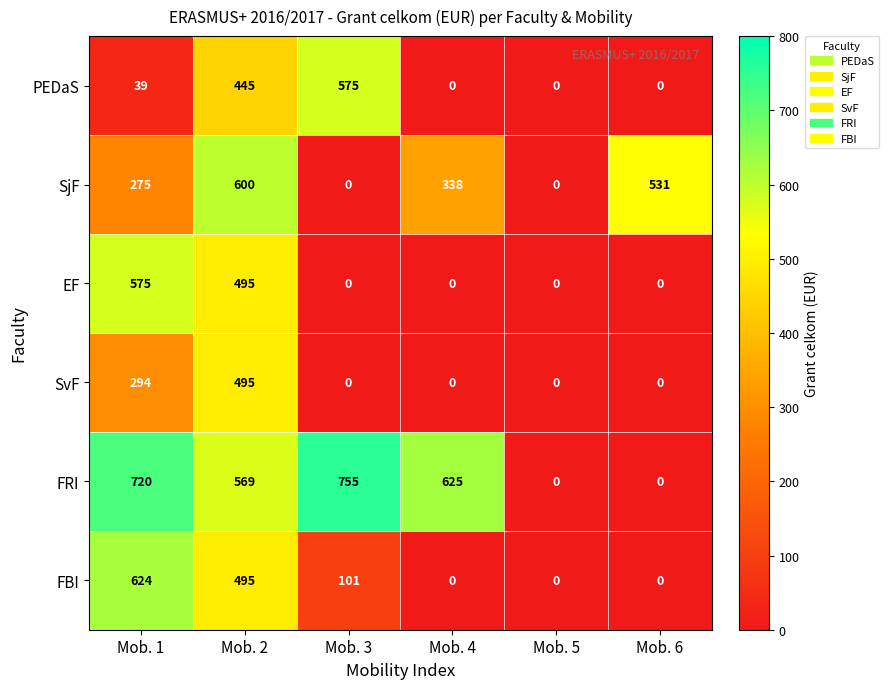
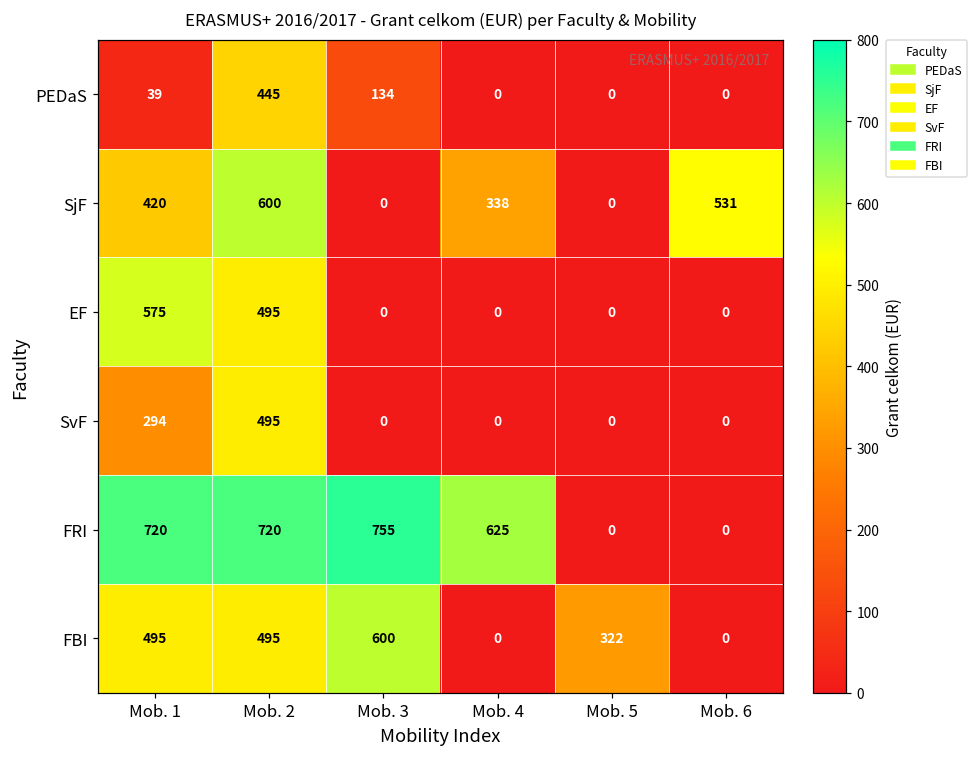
  {
    "PEDaS": {
      "Mob. 1": 39,
      "Mob. 2": 445,
-     "Mob. 3": 575,
+     "Mob. 3": 134,
      "Mob. 4": 0,
      "Mob. 5": 0
    },
    "SjF": {
-     "Mob. 1": 275,
+     "Mob. 1": 420,
      "Mob. 2": 600,
      "Mob. 3": 0,
      "Mob. 4": 338,
      "Mob. 5": 0,
      "Mob. 6": 531
    },
    "EF": {
      "Mob. 1": 575,
      "Mob. 2": 495,
      "Mob. 3": 0,
      "Mob. 4": 0,
      "Mob. 5": 0,
      "Mob. 6": 0
    },
    "SvF": {
      "Mob. 1": 294,
      "Mob. 2": 495,
      "Mob. 3": 0,
      "Mob. 4": 0,
      "Mob. 5": 0,
      "Mob. 6": 0
    },
    "FRI": {
      "Mob. 1": 720,
-     "Mob. 2": 569,
+     "Mob. 2": 720,
      "Mob. 3": 755,
      "Mob. 4": 625,
      "Mob. 5": 0,
      "Mob. 6": 0
    },
    "FBI": {
-     "Mob. 1": 624,
+     "Mob. 1": 495,
      "Mob. 2": 495,
-     "Mob. 3": 101,
+     "Mob. 3": 600,
      "Mob. 4": 0,
-     "Mob. 5": 0,
+     "Mob. 5": 322,
      "Mob. 6": 0
    }
  }
